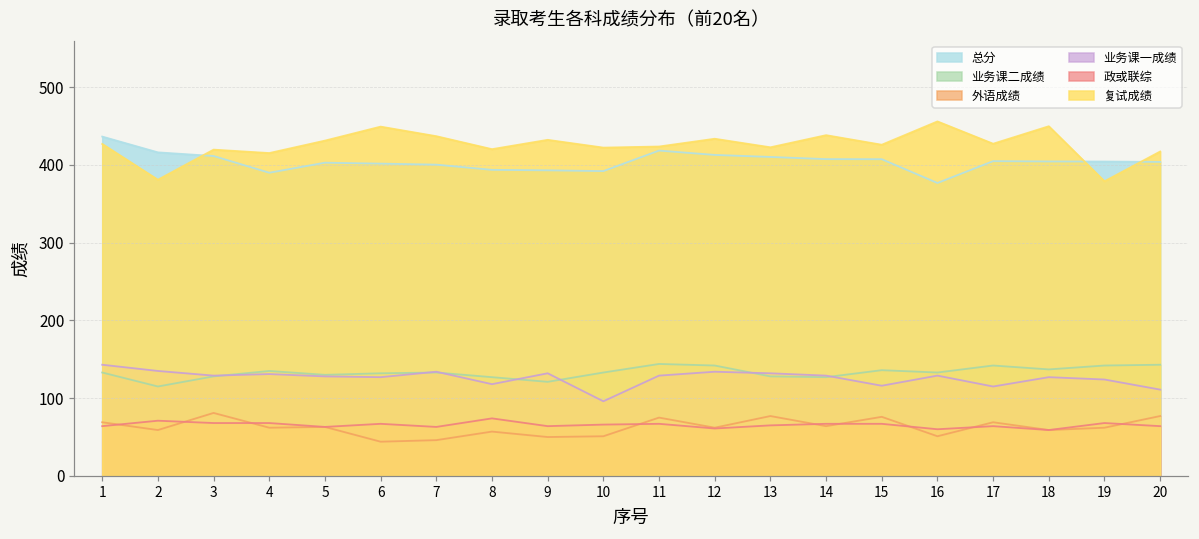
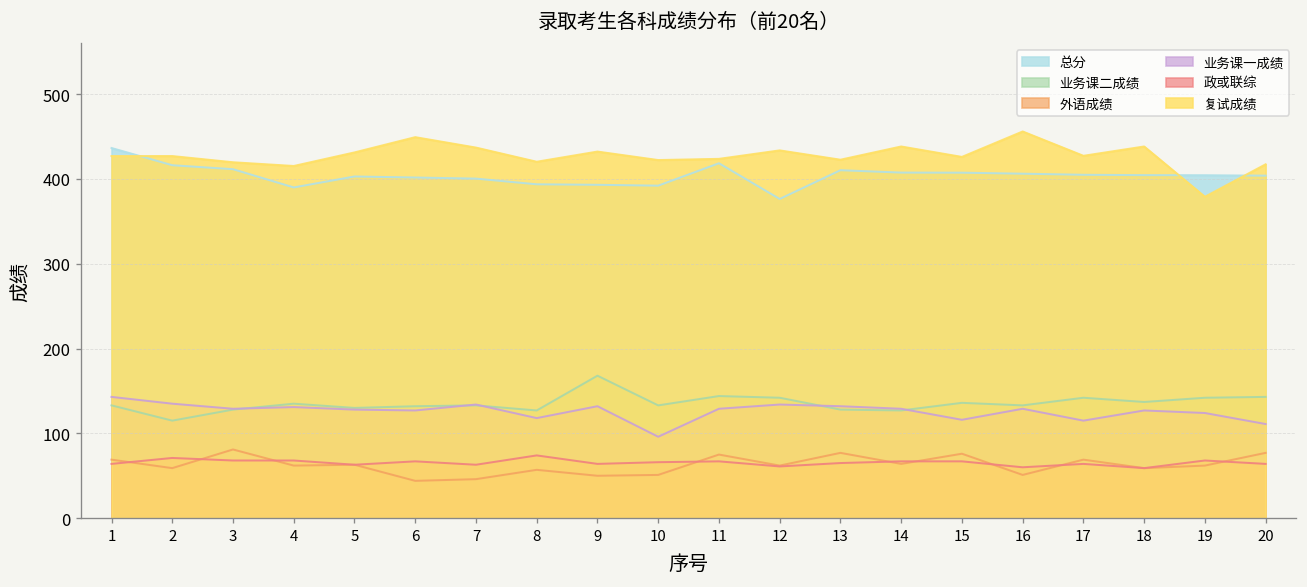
  {
    "总分": {
      "1": 440,
      "2": 420,
      "3": 410,
      "4": 390,
      "5": 400,
      "6": 400,
      "7": 400,
      "8": 390,
      "9": 390,
      "10": 390,
      "11": 420,
-     "12": 410,
+     "12": 380,
      "13": 410,
      "14": 410,
      "15": 410,
-     "16": 380,
+     "16": 410,
      "17": 400,
      "18": 400,
      "19": 400,
      "20": 400
    },
    "业务课二成绩": {
      "1": 130,
      "2": 120,
      "4": 140,
      "6": 130,
      "8": 130,
-     "9": 120,
+     "9": 170,
      "10": 130,
      "11": 140,
      "12": 140,
      "13": 130,
      "15": 140,
      "16": 130,
      "17": 140,
      "18": 140,
      "19": 140,
      "20": 140
    },
    "业务课一成绩": {
      "1": 140,
      "2": 140,
      "4": 130,
      "6": 130,
      "8": 120,
      "9": 130,
      "10": 100,
      "11": 130,
      "12": 130,
      "13": 130,
      "15": 120,
      "16": 130,
      "17": 120,
      "18": 130,
      "19": 120,
      "20": 110
    },
    "复试成绩": {
      "1": 430,
-     "2": 380,
+     "2": 430,
      "3": 420,
      "4": 420,
      "5": 430,
      "6": 450,
      "7": 440,
      "8": 420,
      "9": 430,
      "10": 420,
      "11": 420,
      "12": 430,
      "13": 420,
      "14": 440,
      "15": 430,
      "16": 460,
      "17": 430,
-     "18": 450,
+     "18": 440,
      "19": 380,
      "20": 420
    }
  }
